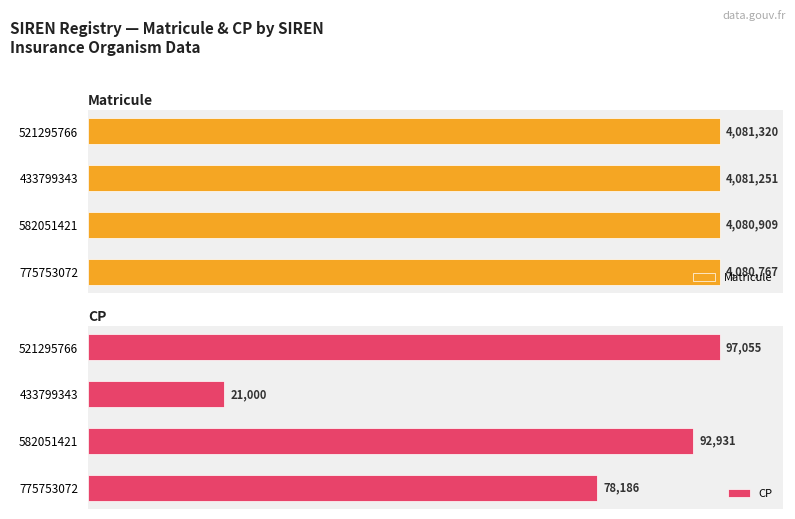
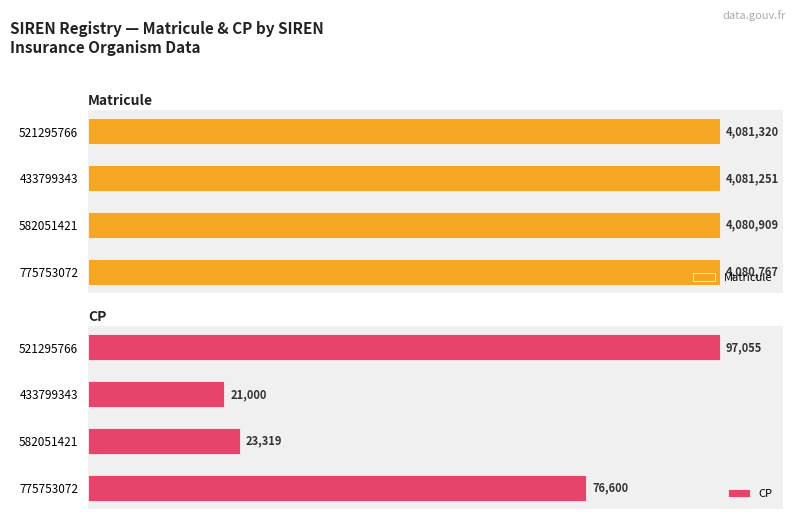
  {
    "CP": {
-     "582051421": "92,931",
-     "775753072": "78,186"
+     "582051421": "23,319",
+     "775753072": "76,600"
    }
  }
